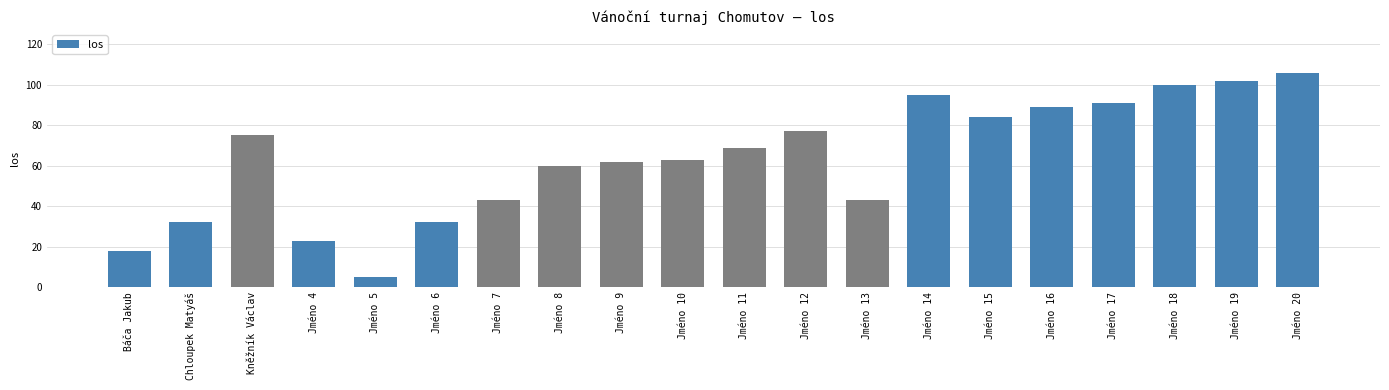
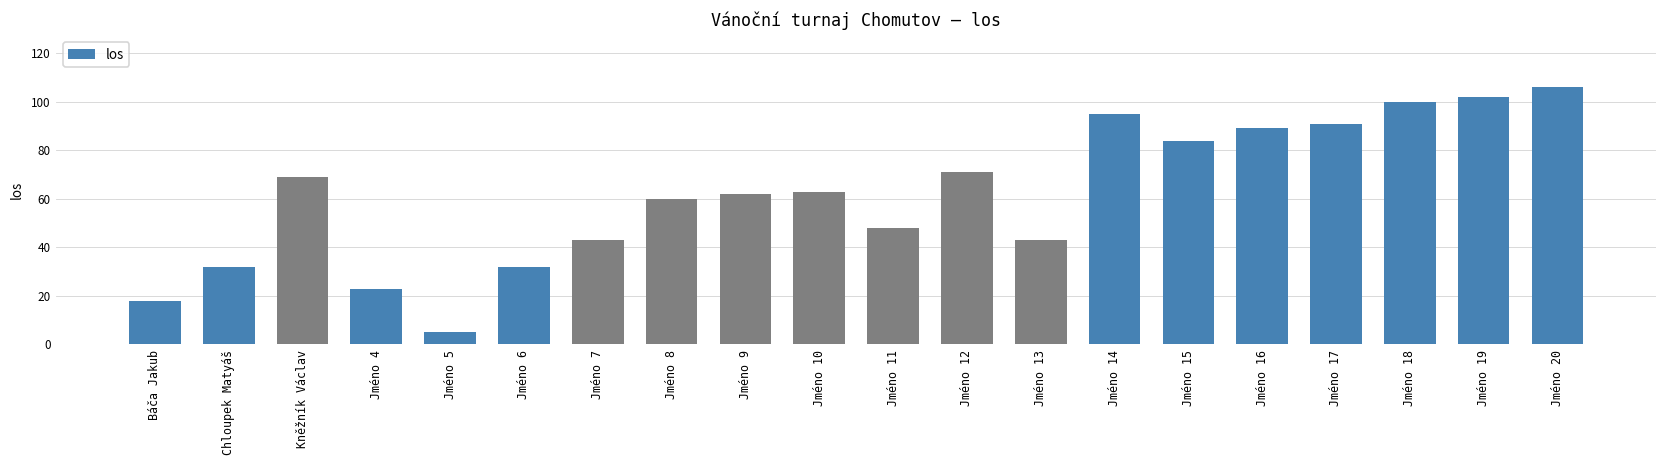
  {
    "Báča Jakub": 18,
    "Chloupek Matyáš": 32,
-   "Kněžník Václav": 75,
+   "Kněžník Václav": 69,
    "Jméno 4": 23,
    "Jméno 5": 5,
    "Jméno 6": 32,
    "Jméno 7": 43,
    "Jméno 8": 60,
    "Jméno 9": 62,
    "Jméno 10": 63,
-   "Jméno 11": 69,
-   "Jméno 12": 77,
+   "Jméno 11": 48,
+   "Jméno 12": 71,
    "Jméno 13": 43,
    "Jméno 14": 95,
    "Jméno 15": 84,
    "Jméno 16": 89,
    "Jméno 17": 91,
    "Jméno 18": 100,
    "Jméno 19": 102,
    "Jméno 20": 106
  }
